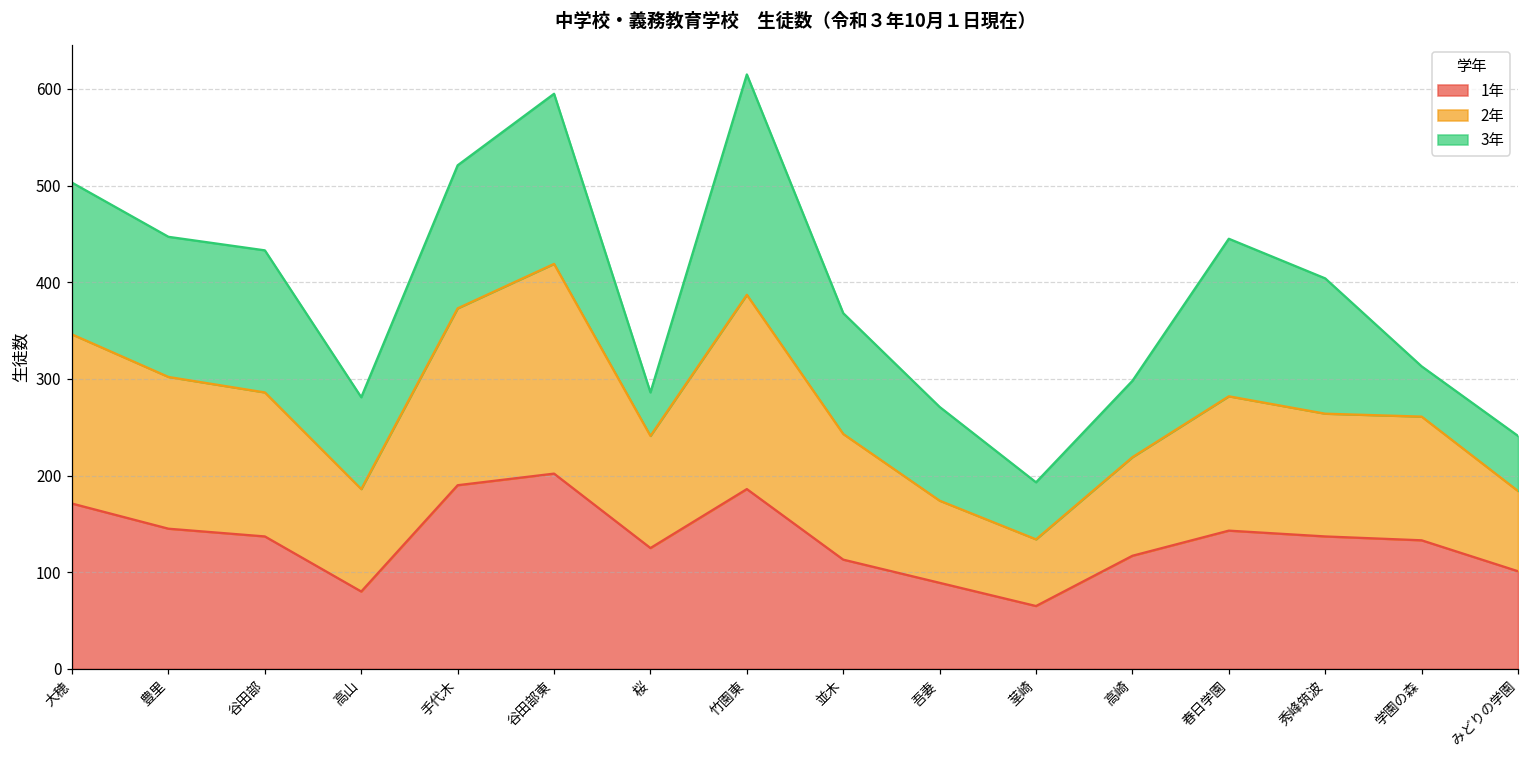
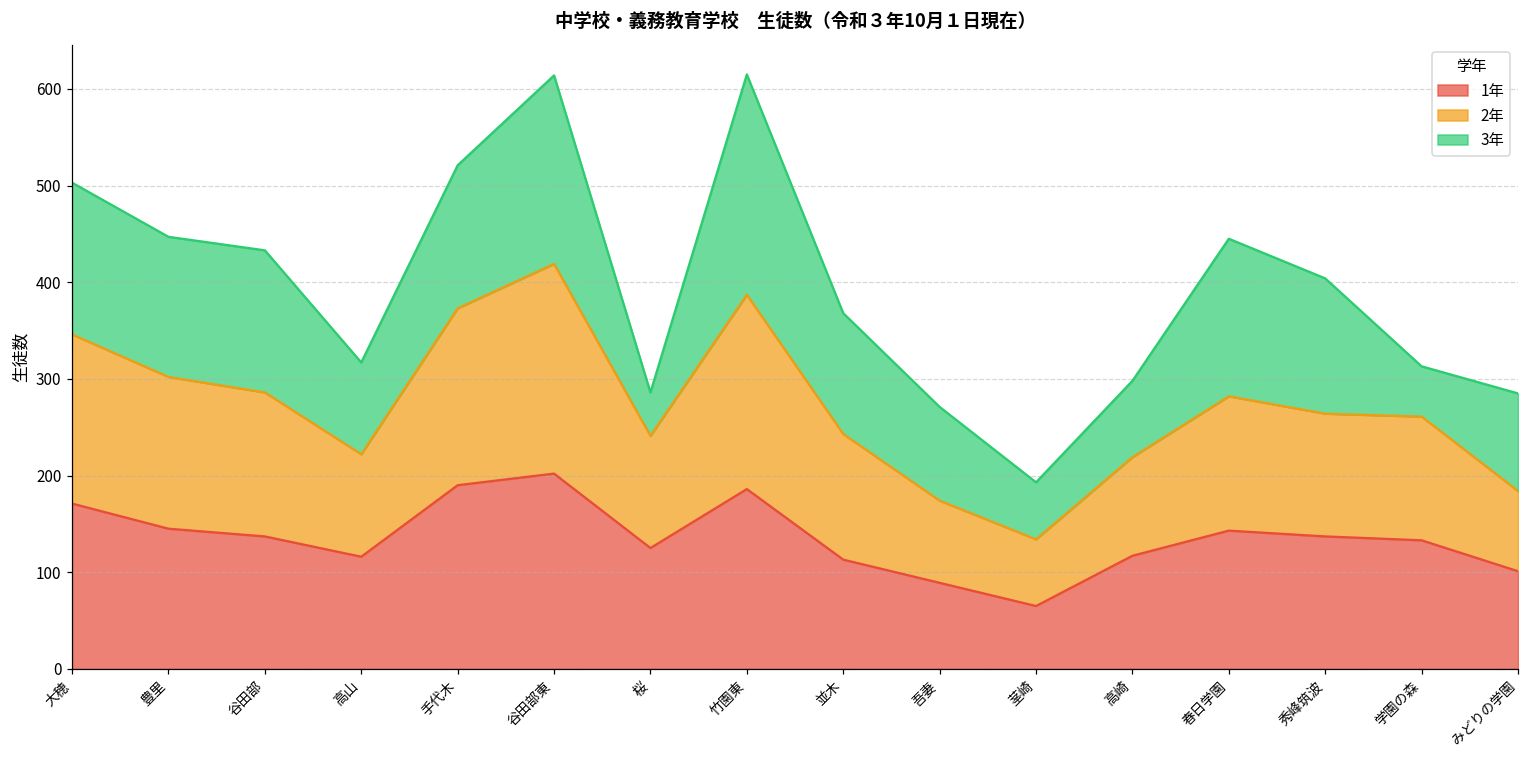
  {
    "1年": {
      "大穂": 170,
      "豊里": 150,
      "谷田部": 140,
-     "高山": 80,
+     "高山": 120,
      "手代木": 190,
      "谷田部東": 200,
      "桜": 130,
      "竹園東": 190,
      "並木": 110,
      "吾妻": 90,
      "茎崎": 70,
      "高崎": 120,
      "春日学園": 140,
      "秀峰筑波": 140,
      "学園の森": 130,
      "みどりの学園": 100
    },
    "2年": {
      "大穂": 180,
      "豊里": 160,
      "谷田部": 150,
      "高山": 110,
      "手代木": 180,
      "谷田部東": 220,
      "桜": 120,
      "竹園東": 200,
      "並木": 130,
      "吾妻": 90,
      "茎崎": 70,
      "高崎": 100,
      "春日学園": 140,
      "秀峰筑波": 130,
      "学園の森": 130,
      "みどりの学園": 80
    },
    "3年": {
      "大穂": 160,
      "豊里": 150,
      "谷田部": 150,
      "高山": 100,
      "手代木": 150,
-     "谷田部東": 180,
+     "谷田部東": 200,
      "桜": 50,
      "竹園東": 230,
      "並木": 130,
      "吾妻": 100,
      "茎崎": 60,
      "高崎": 80,
      "春日学園": 160,
      "秀峰筑波": 140,
      "学園の森": 50,
-     "みどりの学園": 60
+     "みどりの学園": 100
    }
  }
